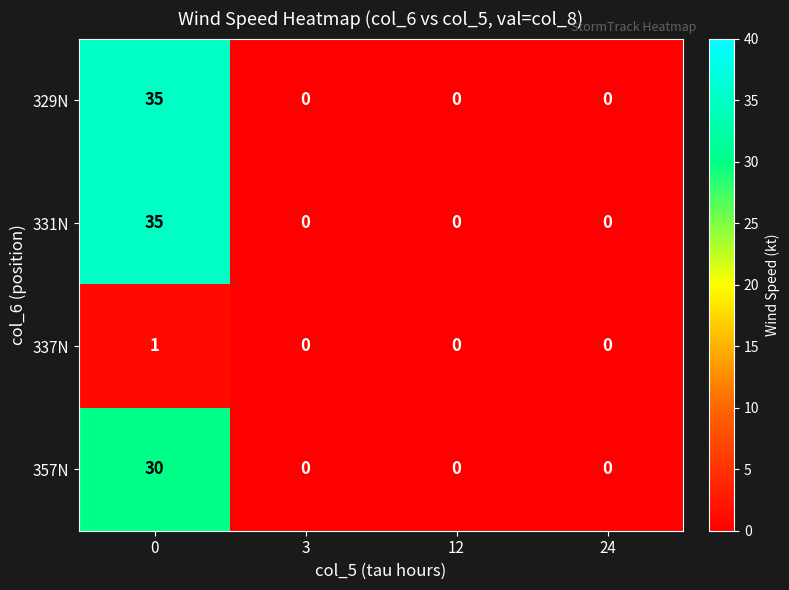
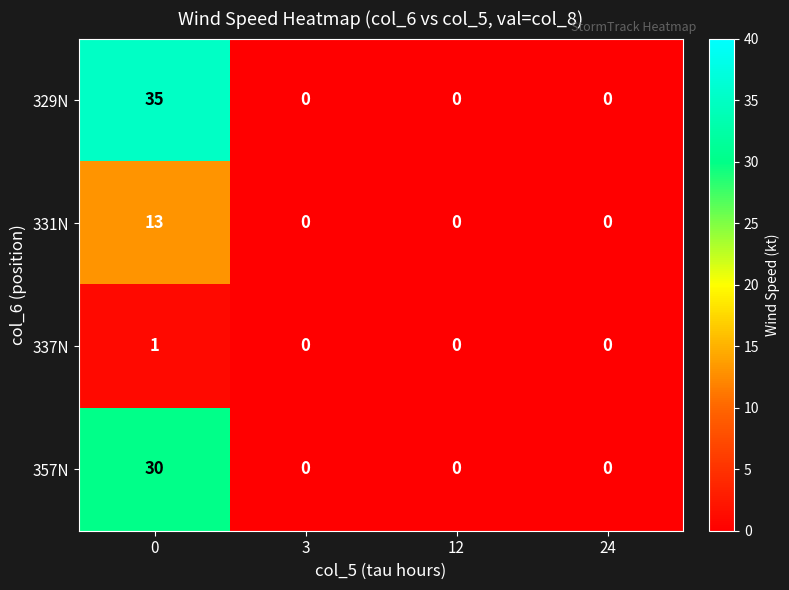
  {
    "329N": {
      "0": 35,
      "3": 0,
      "12": 0,
      "24": 0
    },
    "331N": {
-     "0": 35,
+     "0": 13,
      "3": 0,
      "12": 0,
      "24": 0
    },
    "337N": {
      "0": 1,
      "3": 0,
      "12": 0,
      "24": 0
    },
    "357N": {
      "0": 30,
      "3": 0,
      "12": 0,
      "24": 0
    }
  }
